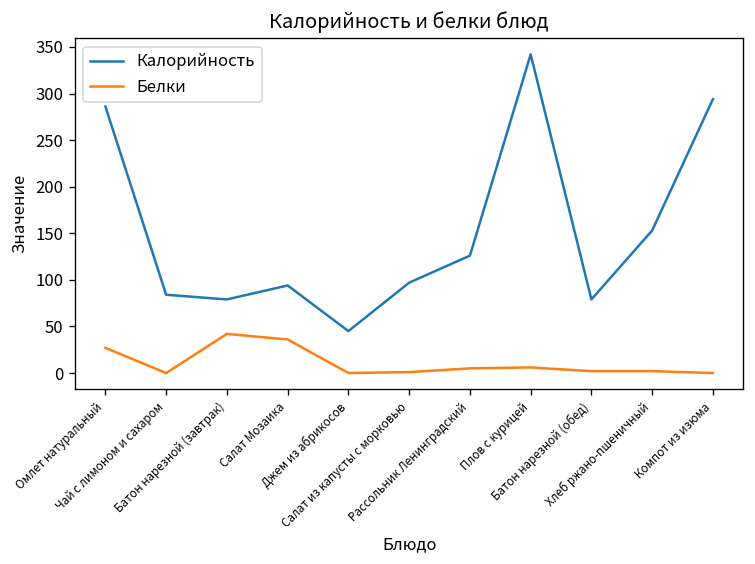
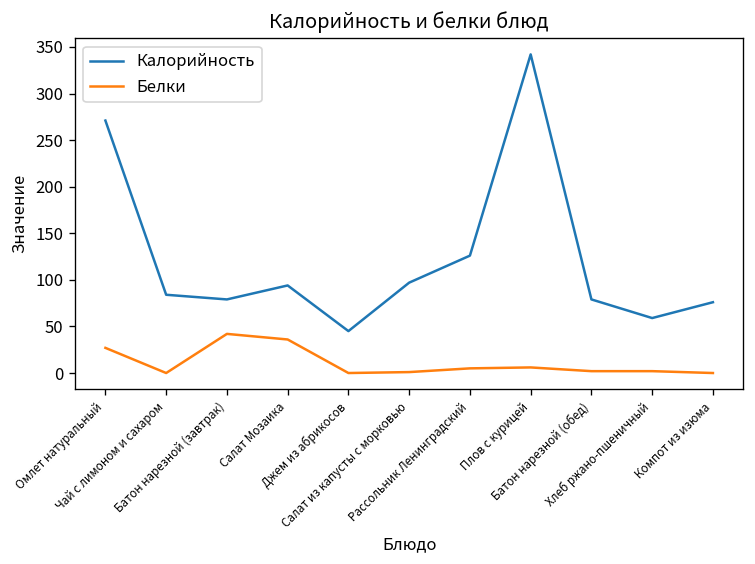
  {
    "Калорийность": {
-     "Омлет натуральный": 290,
+     "Омлет натуральный": 270,
      "Чай с лимоном и сахаром": 80,
      "Батон нарезной (завтрак)": 80,
      "Салат Мозаика": 90,
      "Джем из абрикосов": 50,
      "Салат из капусты с морковью": 100,
      "Рассольник Ленинградский": 130,
      "Плов с курицей": 340,
      "Батон нарезной (обед)": 80,
-     "Хлеб ржано-пшеничный": 150,
-     "Компот из изюма": 290
+     "Хлеб ржано-пшеничный": 60,
+     "Компот из изюма": 80
    },
    "Белки": {
      "Омлет натуральный": 30,
      "Чай с лимоном и сахаром": 0,
      "Батон нарезной (завтрак)": 40,
      "Салат Мозаика": 40,
      "Джем из абрикосов": 0,
      "Салат из капусты с морковью": 0,
      "Рассольник Ленинградский": 10,
      "Плов с курицей": 10,
      "Батон нарезной (обед)": 0,
      "Хлеб ржано-пшеничный": 0,
      "Компот из изюма": 0
    }
  }
